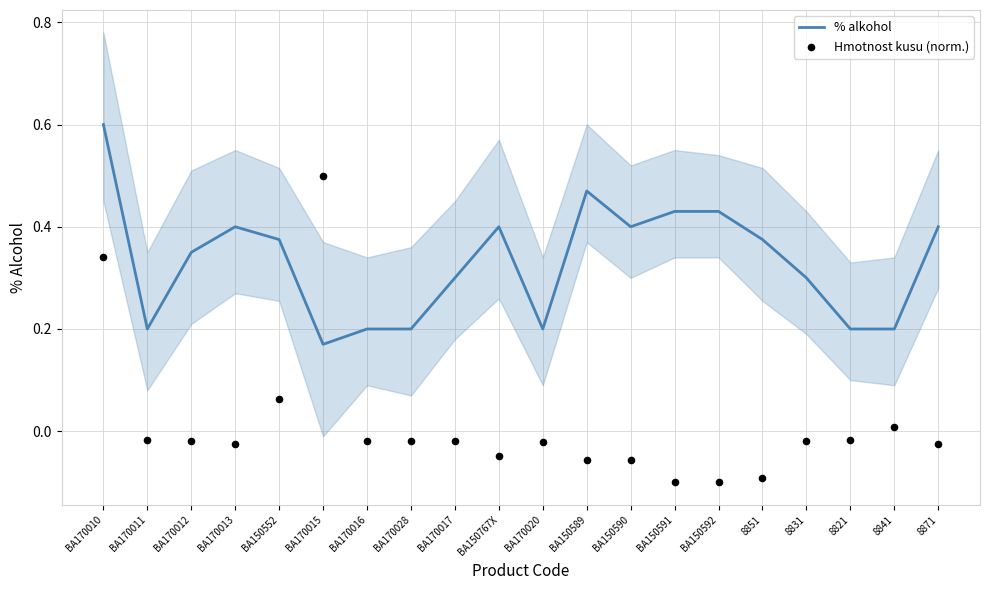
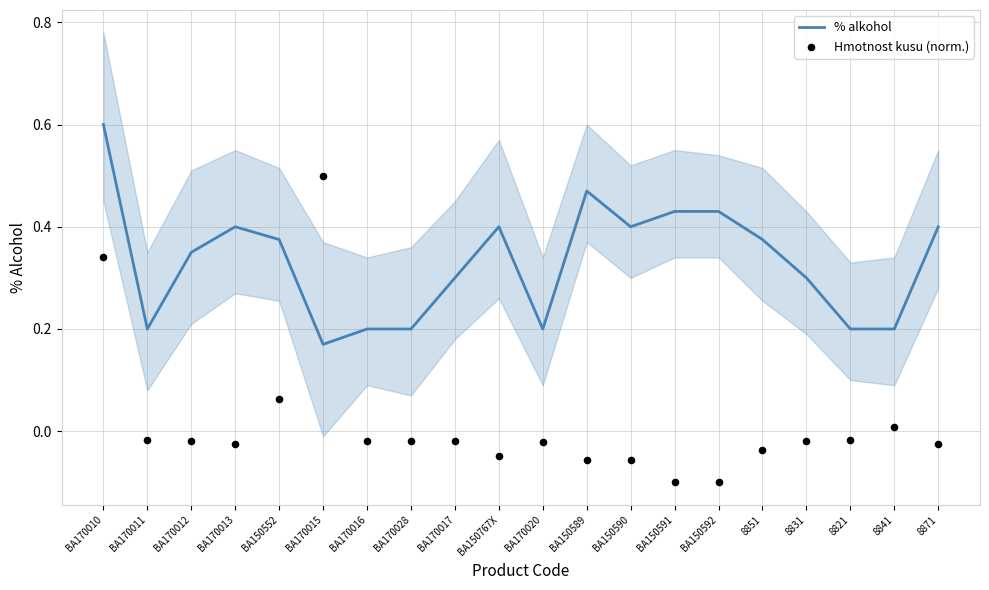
  {
    "Hmotnost kusu (norm.)": {
-     "8851": -0.09
+     "8851": -0.04
    }
  }
